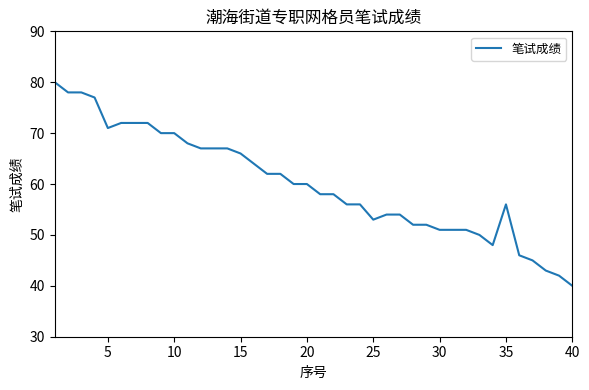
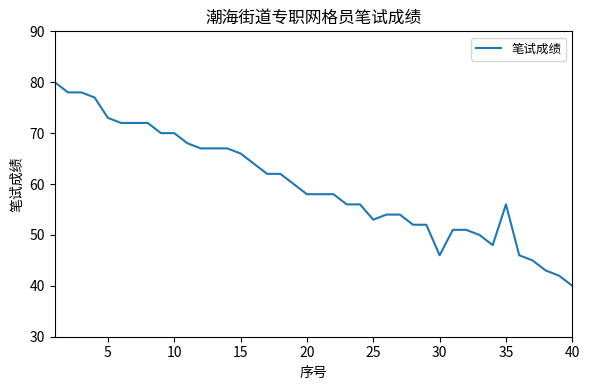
  {
-   "5": 71,
+   "5": 73,
    "10": 70,
    "15": 66,
-   "20": 60,
+   "20": 58,
    "25": 53,
-   "30": 51,
+   "30": 46,
    "35": 56,
    "40": 40
  }
